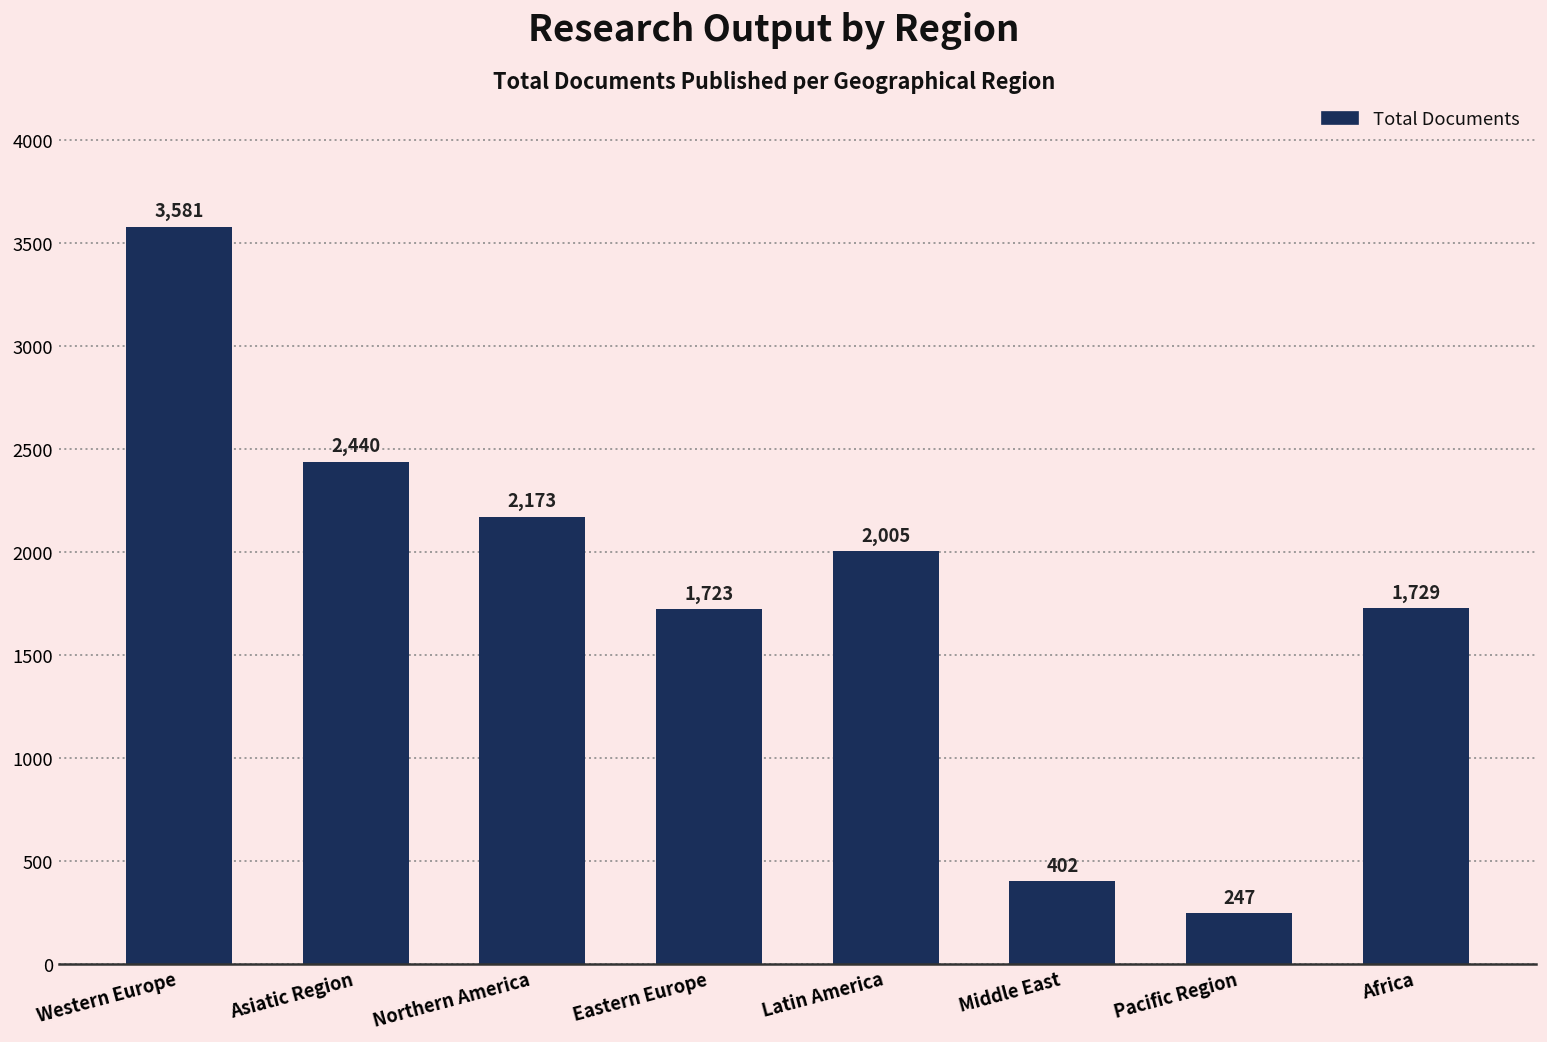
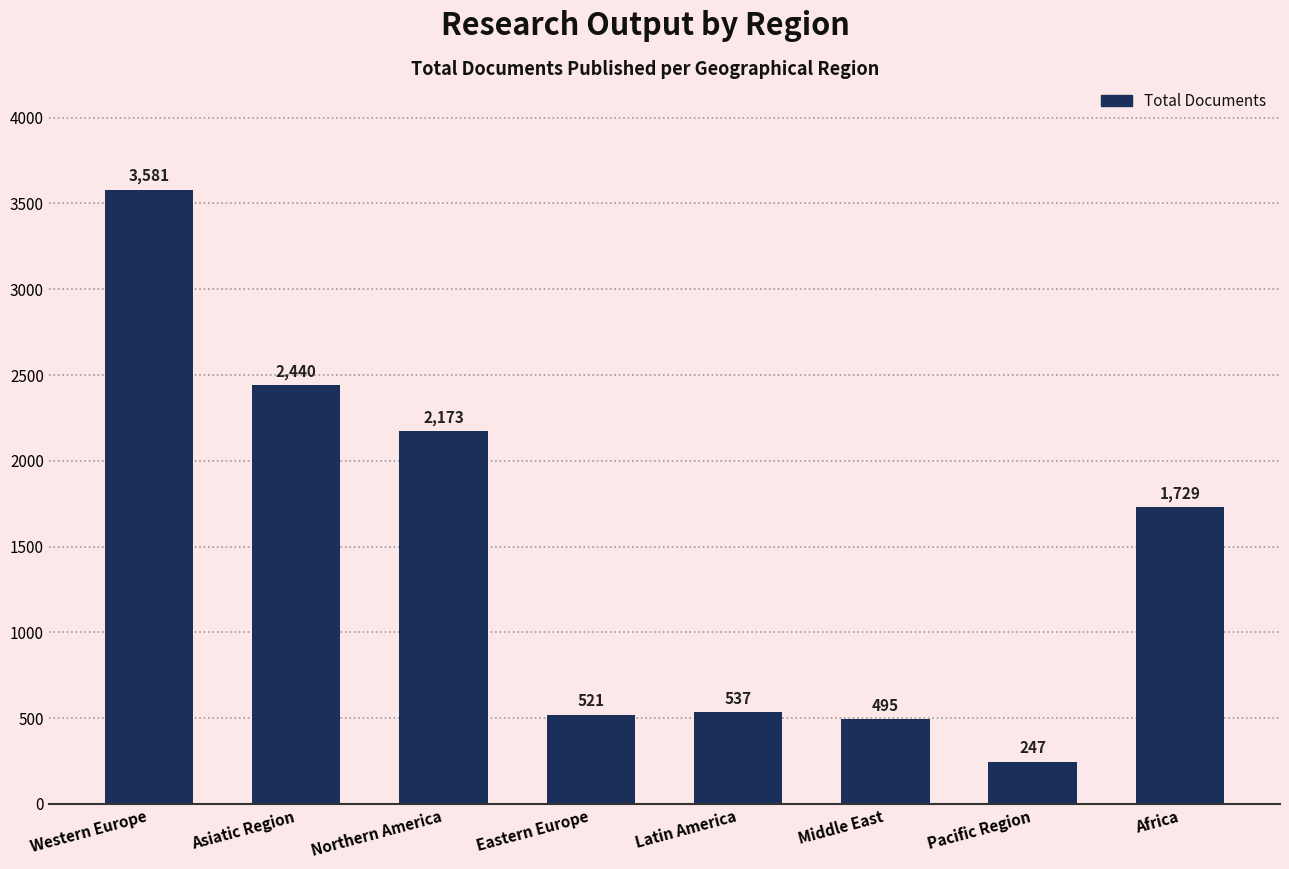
  {
    "Western Europe": "3,581",
    "Asiatic Region": "2,440",
    "Northern America": "2,173",
-   "Eastern Europe": "1,723",
-   "Latin America": "2,005",
-   "Middle East": "402",
+   "Eastern Europe": "521",
+   "Latin America": "537",
+   "Middle East": "495",
    "Pacific Region": "247",
    "Africa": "1,729"
  }
